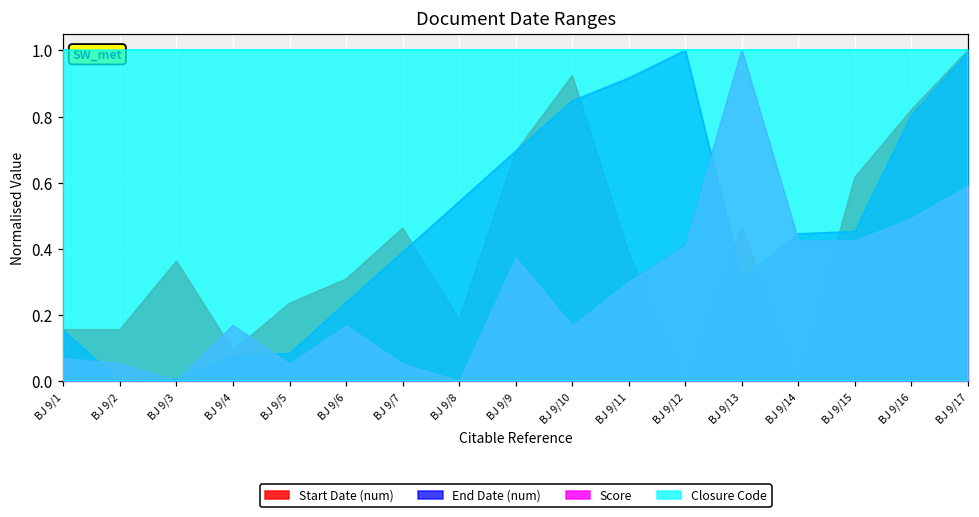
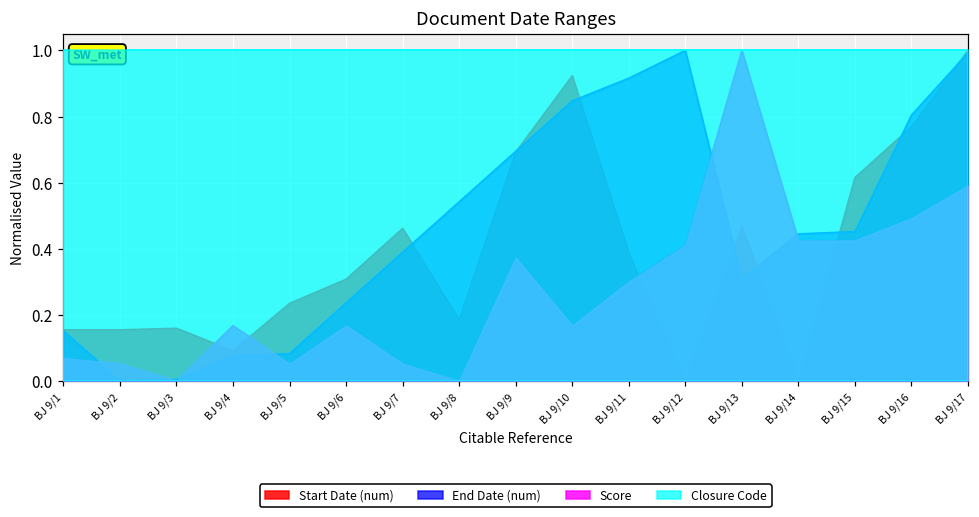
  {
    "Start Date (num)": {
      "BJ 9/2": 0.15,
-     "BJ 9/3": 0.36,
+     "BJ 9/3": 0.16,
      "BJ 9/4": 0.09,
      "BJ 9/5": 0.23,
      "BJ 9/6": 0.31,
      "BJ 9/7": 0.46,
      "BJ 9/8": 0.19,
      "BJ 9/10": 0.92,
      "BJ 9/11": 0.39,
      "BJ 9/12": 0.00,
      "BJ 9/13": 0.47,
      "BJ 9/14": 0.00,
      "BJ 9/15": 0.62,
-     "BJ 9/16": 0.82
+     "BJ 9/16": 0.77
    },
    "End Date (num)": {
      "BJ 9/2": 0.00,
      "BJ 9/4": 0.08,
      "BJ 9/5": 0.08,
      "BJ 9/6": 0.24,
      "BJ 9/7": 0.39,
      "BJ 9/8": 0.54,
      "BJ 9/10": 0.85,
      "BJ 9/11": 0.92,
      "BJ 9/13": 0.31,
      "BJ 9/14": 0.45,
      "BJ 9/15": 0.45,
      "BJ 9/16": 0.80
    },
    "Score": {
      "BJ 9/1": 0.07,
      "BJ 9/2": 0.05,
      "BJ 9/4": 0.17,
      "BJ 9/5": 0.05,
      "BJ 9/6": 0.17,
      "BJ 9/7": 0.05,
      "BJ 9/8": 0.00,
      "BJ 9/9": 0.37,
      "BJ 9/10": 0.17,
      "BJ 9/11": 0.30,
      "BJ 9/12": 0.41,
      "BJ 9/14": 0.42,
      "BJ 9/15": 0.42,
      "BJ 9/16": 0.49,
      "BJ 9/17": 0.59
    },
    "Closure Code": {
      "BJ 9/1": 1.00,
      "BJ 9/3": 1.00,
      "BJ 9/4": 1.00,
      "BJ 9/5": 1.00,
      "BJ 9/6": 1.00,
      "BJ 9/7": 1.00,
      "BJ 9/8": 1.00,
      "BJ 9/9": 1.00,
      "BJ 9/10": 1.00,
      "BJ 9/11": 1.00,
      "BJ 9/14": 1.00,
      "BJ 9/15": 1.00,
      "BJ 9/16": 1.00
    }
  }
